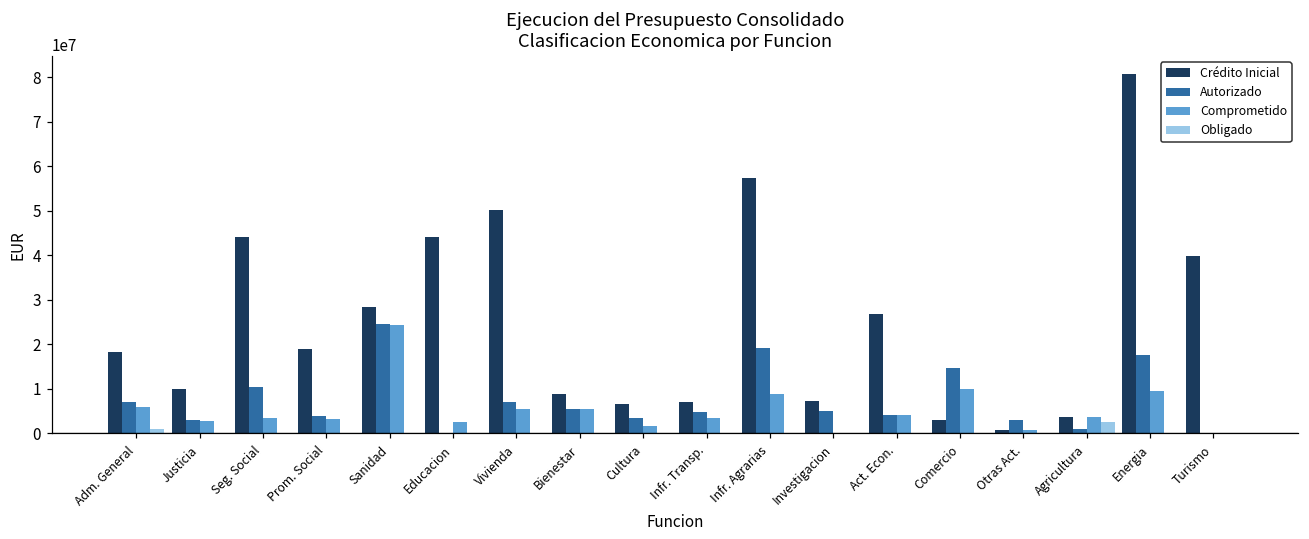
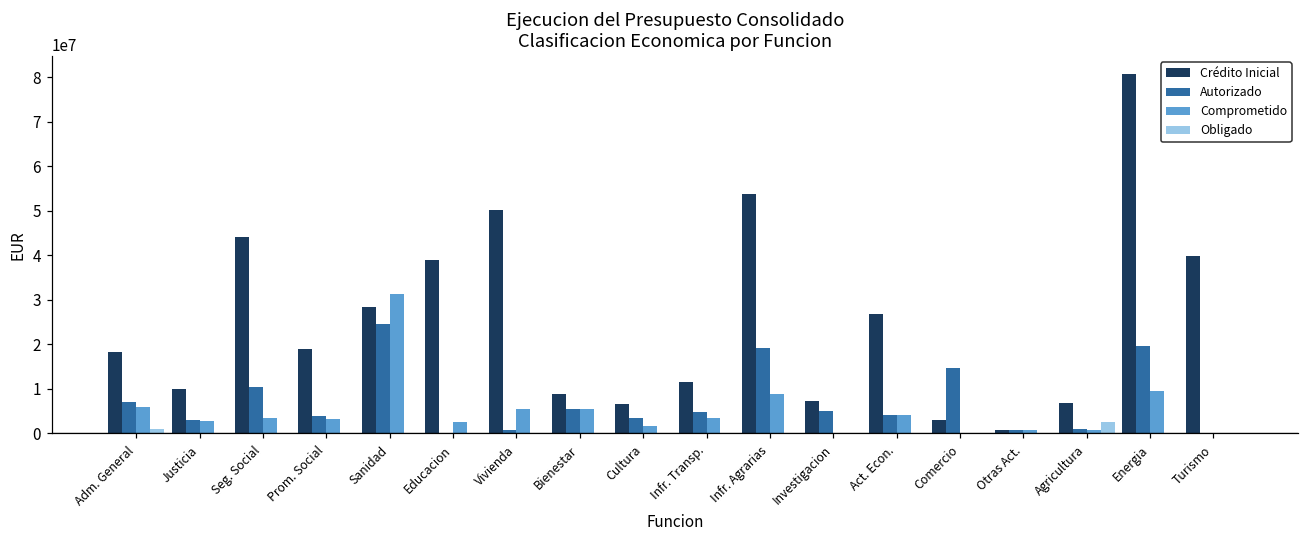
  {
    "Crédito Inicial": {
      "Adm. General": 18000000,
      "Justicia": 10000000,
      "Seg. Social": 44000000,
      "Prom. Social": 19000000,
      "Sanidad": 28000000,
-     "Educacion": 44000000,
+     "Educacion": 39000000,
      "Vivienda": 50000000,
      "Bienestar": 9000000,
      "Cultura": 7000000,
-     "Infr. Transp.": 7000000,
-     "Infr. Agrarias": 57000000,
+     "Infr. Transp.": 12000000,
+     "Infr. Agrarias": 54000000,
      "Investigacion": 7000000,
      "Act. Econ.": 27000000,
      "Comercio": 3000000,
      "Otras Act.": 1000000,
-     "Agricultura": 4000000,
+     "Agricultura": 7000000,
      "Energia": 81000000,
      "Turismo": 40000000
    },
    "Autorizado": {
      "Adm. General": 7000000,
      "Justicia": 3000000,
      "Seg. Social": 10000000,
      "Prom. Social": 4000000,
      "Sanidad": 25000000,
-     "Vivienda": 7000000,
+     "Vivienda": 1000000,
      "Bienestar": 6000000,
      "Cultura": 3000000,
      "Infr. Transp.": 5000000,
      "Infr. Agrarias": 19000000,
      "Investigacion": 5000000,
      "Act. Econ.": 4000000,
      "Comercio": 15000000,
-     "Otras Act.": 3000000,
+     "Otras Act.": 1000000,
      "Agricultura": 1000000,
-     "Energia": 18000000,
+     "Energia": 20000000,
      "Turismo": 0
    },
    "Comprometido": {
      "Adm. General": 6000000,
      "Justicia": 3000000,
      "Seg. Social": 4000000,
      "Prom. Social": 3000000,
-     "Sanidad": 24000000,
+     "Sanidad": 31000000,
      "Educacion": 3000000,
      "Vivienda": 5000000,
      "Bienestar": 6000000,
      "Cultura": 2000000,
      "Infr. Transp.": 3000000,
      "Infr. Agrarias": 9000000,
      "Act. Econ.": 4000000,
-     "Comercio": 10000000,
+     "Comercio": 0,
      "Otras Act.": 1000000,
-     "Agricultura": 4000000,
+     "Agricultura": 1000000,
      "Energia": 9000000,
      "Turismo": 0
    },
    "Obligado": {
      "Adm. General": 1000000,
      "Justicia": 0,
      "Prom. Social": 0,
      "Sanidad": 0,
      "Educacion": 0,
      "Vivienda": 0,
      "Bienestar": 0,
      "Cultura": 0,
      "Infr. Transp.": 0,
      "Infr. Agrarias": 0,
      "Investigacion": 0,
      "Act. Econ.": 0,
      "Otras Act.": 0,
      "Agricultura": 3000000,
      "Turismo": 0
    }
  }
